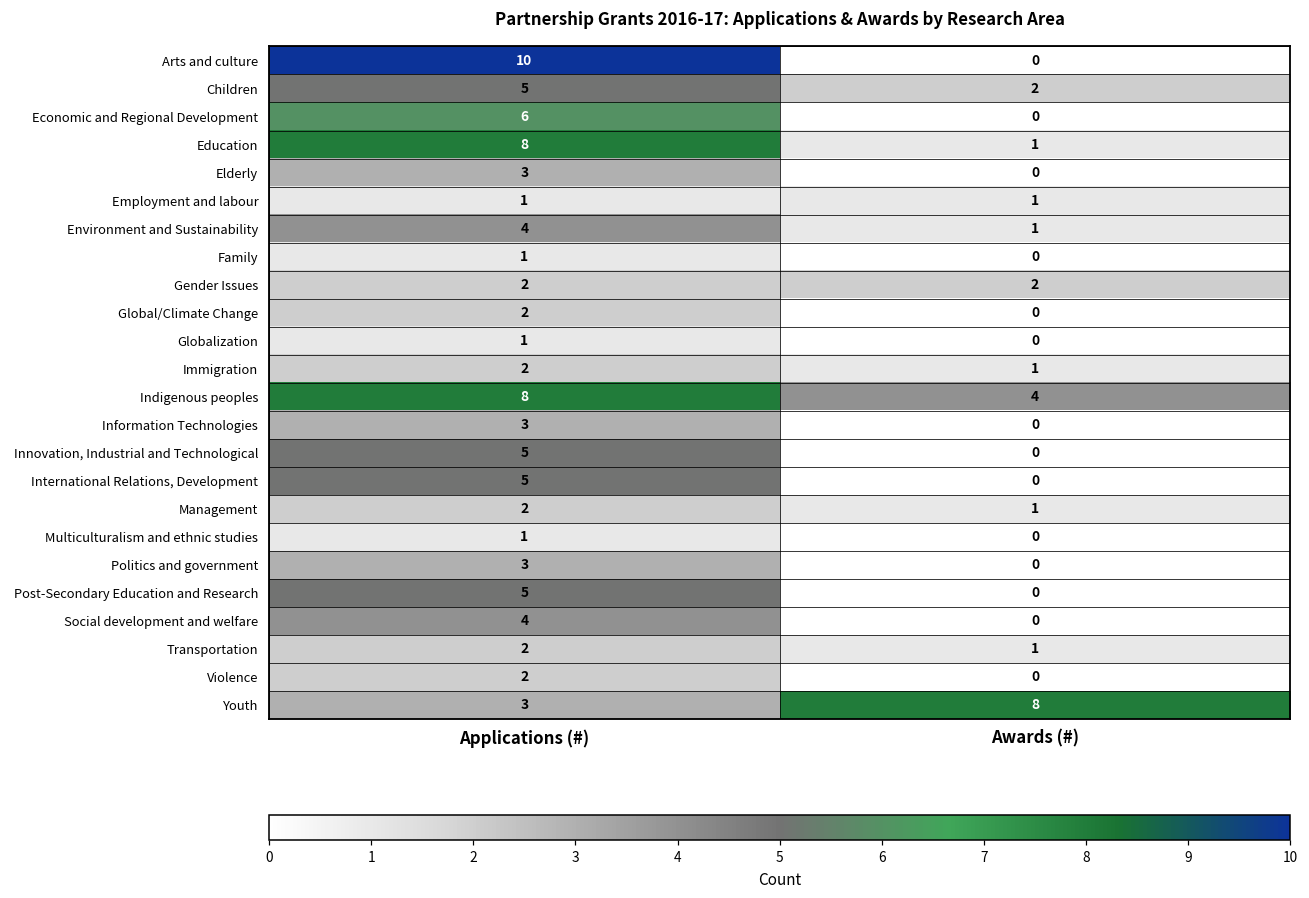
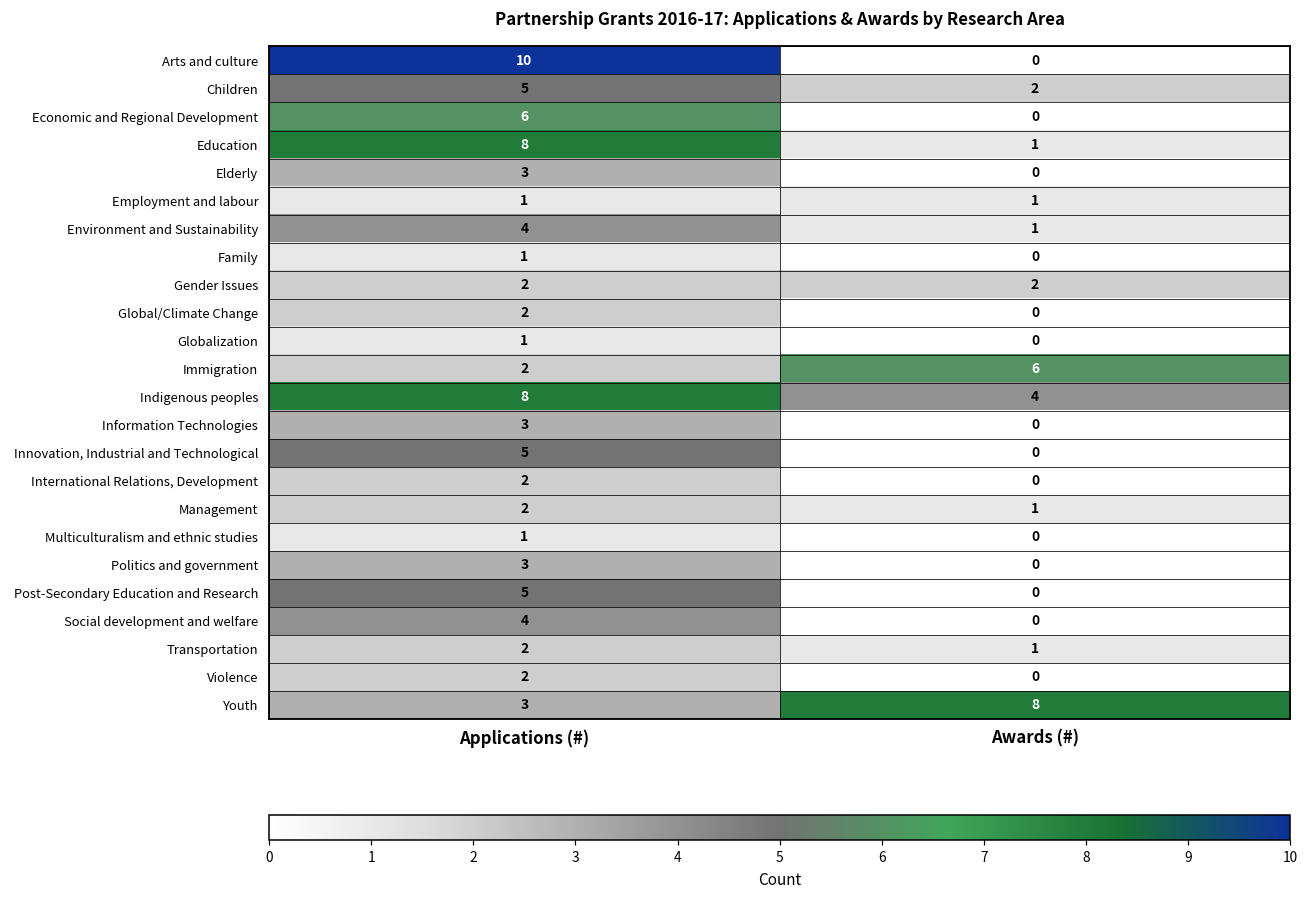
  {
    "Arts and culture": {
      "Applications (#)": 10,
      "Awards (#)": 0
    },
    "Children": {
      "Applications (#)": 5,
      "Awards (#)": 2
    },
    "Economic and Regional Development": {
      "Applications (#)": 6,
      "Awards (#)": 0
    },
    "Education": {
      "Applications (#)": 8,
      "Awards (#)": 1
    },
    "Elderly": {
      "Applications (#)": 3,
      "Awards (#)": 0
    },
    "Employment and labour": {
      "Applications (#)": 1,
      "Awards (#)": 1
    },
    "Environment and Sustainability": {
      "Applications (#)": 4,
      "Awards (#)": 1
    },
    "Family": {
      "Applications (#)": 1,
      "Awards (#)": 0
    },
    "Gender Issues": {
      "Applications (#)": 2,
      "Awards (#)": 2
    },
    "Global/Climate Change": {
      "Applications (#)": 2,
      "Awards (#)": 0
    },
    "Globalization": {
      "Applications (#)": 1,
      "Awards (#)": 0
    },
    "Immigration": {
      "Applications (#)": 2,
-     "Awards (#)": 1
+     "Awards (#)": 6
    },
    "Indigenous peoples": {
      "Applications (#)": 8,
      "Awards (#)": 4
    },
    "Information Technologies": {
      "Applications (#)": 3,
      "Awards (#)": 0
    },
    "Innovation, Industrial and Technological": {
      "Applications (#)": 5,
      "Awards (#)": 0
    },
    "International Relations, Development": {
-     "Applications (#)": 5,
+     "Applications (#)": 2,
      "Awards (#)": 0
    },
    "Management": {
      "Applications (#)": 2,
      "Awards (#)": 1
    },
    "Multiculturalism and ethnic studies": {
      "Applications (#)": 1,
      "Awards (#)": 0
    },
    "Politics and government": {
      "Applications (#)": 3,
      "Awards (#)": 0
    },
    "Post-Secondary Education and Research": {
      "Applications (#)": 5,
      "Awards (#)": 0
    },
    "Social development and welfare": {
      "Applications (#)": 4,
      "Awards (#)": 0
    },
    "Transportation": {
      "Applications (#)": 2,
      "Awards (#)": 1
    },
    "Violence": {
      "Applications (#)": 2,
      "Awards (#)": 0
    },
    "Youth": {
      "Applications (#)": 3,
      "Awards (#)": 8
    }
  }
